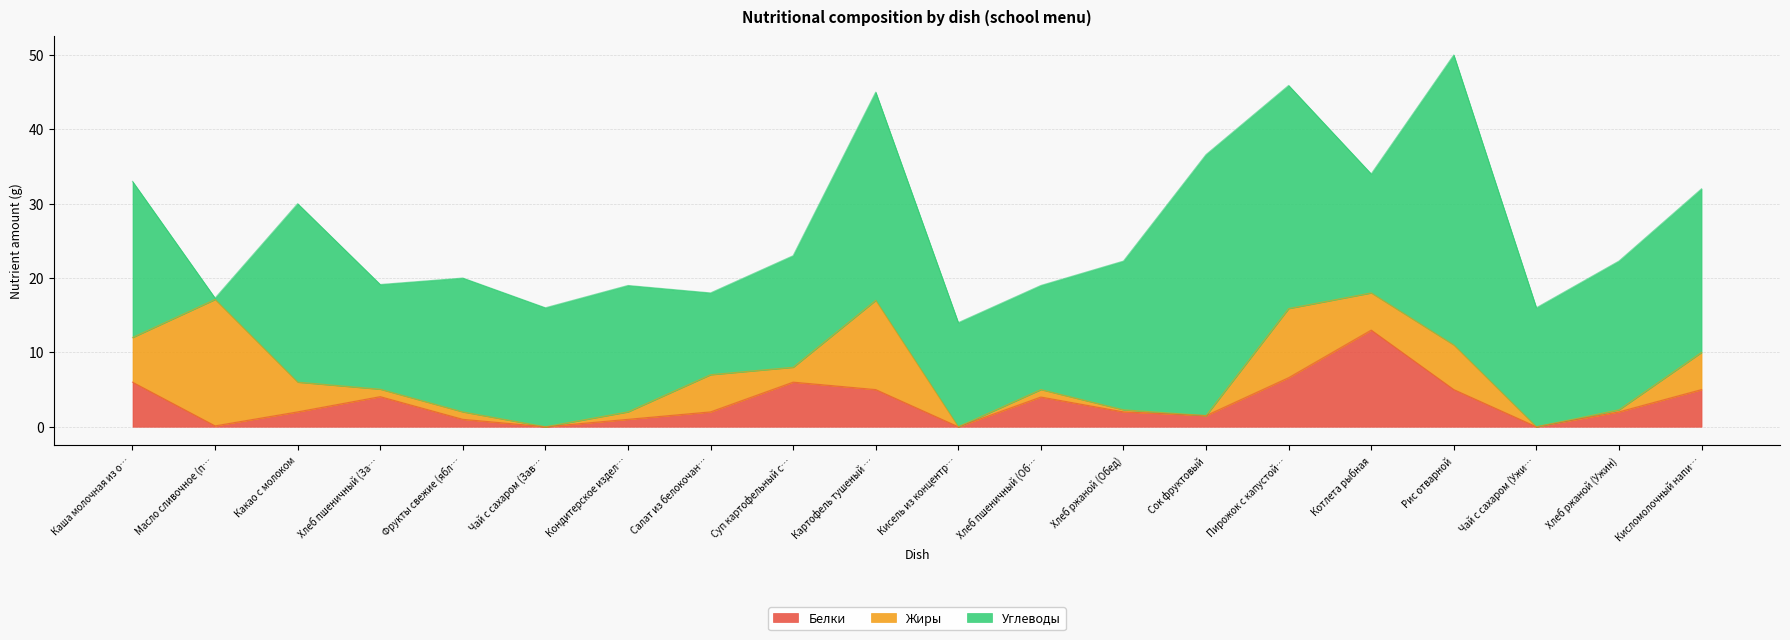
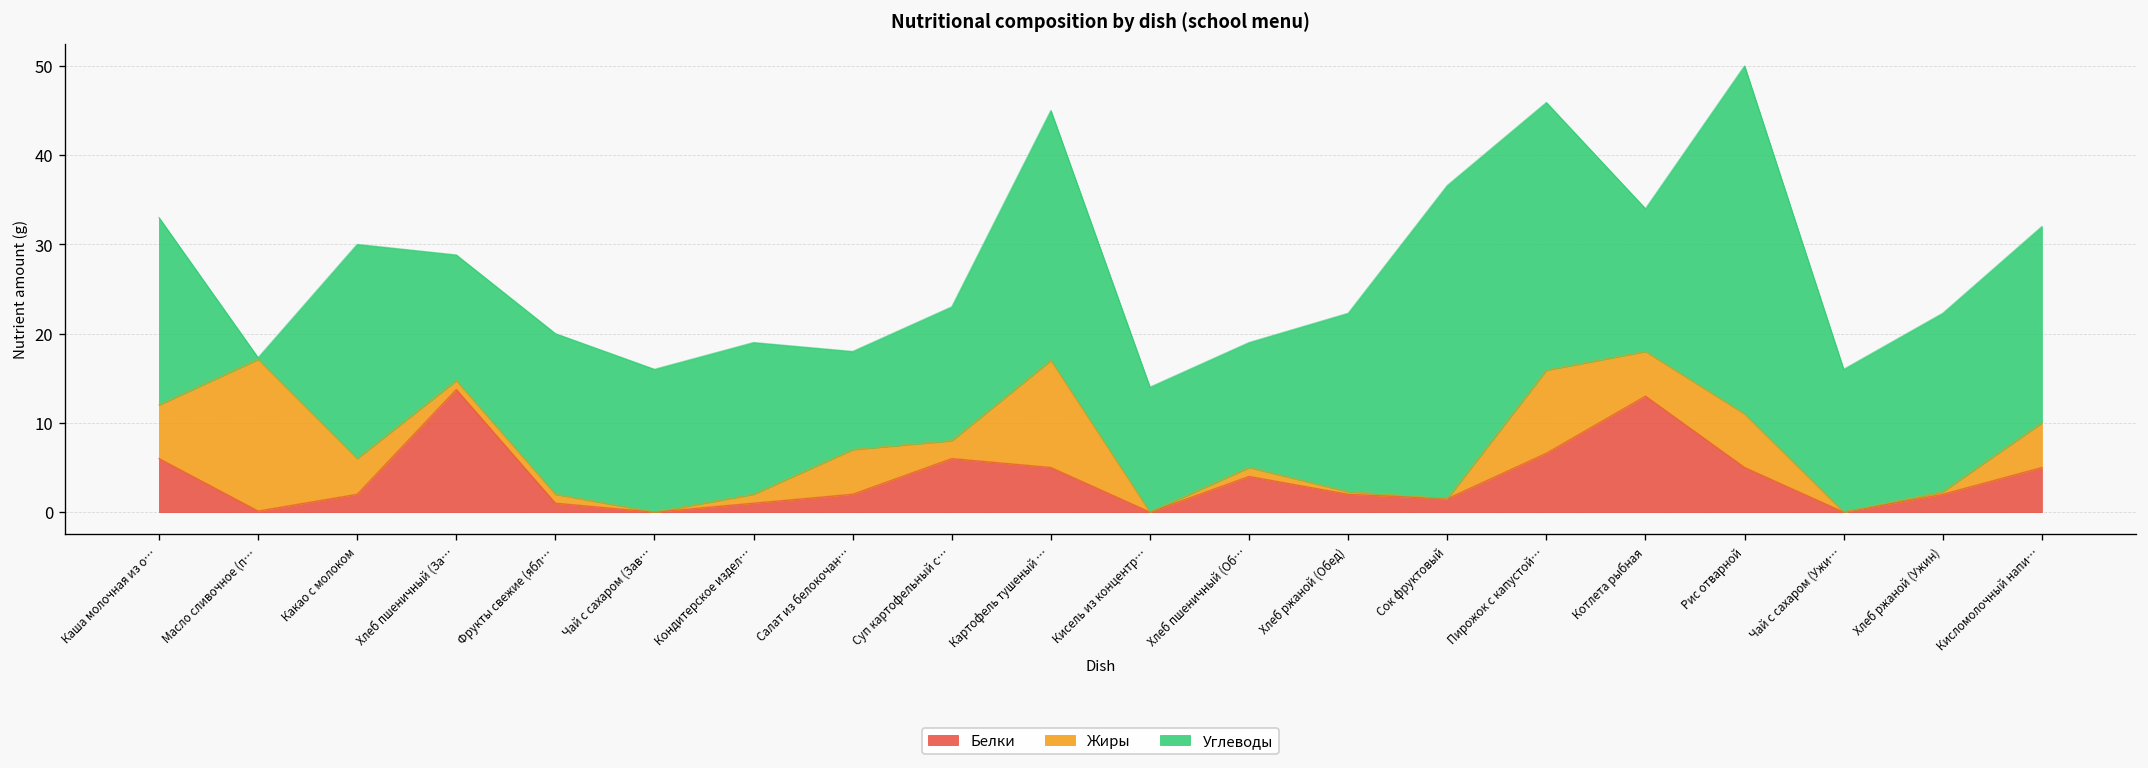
  {
    "Белки": {
      "Каша молочная из о…": 6,
      "Масло сливочное (п…": 0,
      "Какао с молоком": 2,
-     "Хлеб пшеничный (За…": 4,
+     "Хлеб пшеничный (За…": 14,
      "Фрукты свежие (ябл…": 1,
      "Кондитерское издел…": 1,
      "Салат из белокочан…": 2,
      "Суп картофельный с…": 6,
      "Картофель тушеный …": 5,
      "Хлеб пшеничный (Об…": 4,
      "Пирожок с капустой…": 7,
      "Котлета рыбная": 13,
      "Рис отварной": 5,
      "Кисломолочный напи…": 5
    },
    "Жиры": {
      "Каша молочная из о…": 6,
      "Какао с молоком": 4,
      "Хлеб пшеничный (За…": 1,
      "Фрукты свежие (ябл…": 1,
      "Кондитерское издел…": 1,
      "Салат из белокочан…": 5,
      "Суп картофельный с…": 2,
      "Картофель тушеный …": 12,
      "Хлеб пшеничный (Об…": 1,
      "Пирожок с капустой…": 9,
      "Котлета рыбная": 5,
      "Рис отварной": 6,
      "Кисломолочный напи…": 5
    },
    "Углеводы": {
      "Каша молочная из о…": 21,
      "Какао с молоком": 24,
      "Хлеб пшеничный (За…": 14,
      "Фрукты свежие (ябл…": 18,
      "Чай с сахаром (Зав…": 16,
      "Кондитерское издел…": 17,
      "Салат из белокочан…": 11,
      "Суп картофельный с…": 15,
      "Картофель тушеный …": 28,
      "Кисель из концентр…": 14,
      "Хлеб пшеничный (Об…": 14,
      "Хлеб ржаной (Обед)": 20,
      "Сок фруктовый": 35,
      "Пирожок с капустой…": 30,
      "Котлета рыбная": 16,
      "Рис отварной": 39,
      "Чай с сахаром (Ужи…": 16,
      "Хлеб ржаной (Ужин)": 20,
      "Кисломолочный напи…": 22
    }
  }
